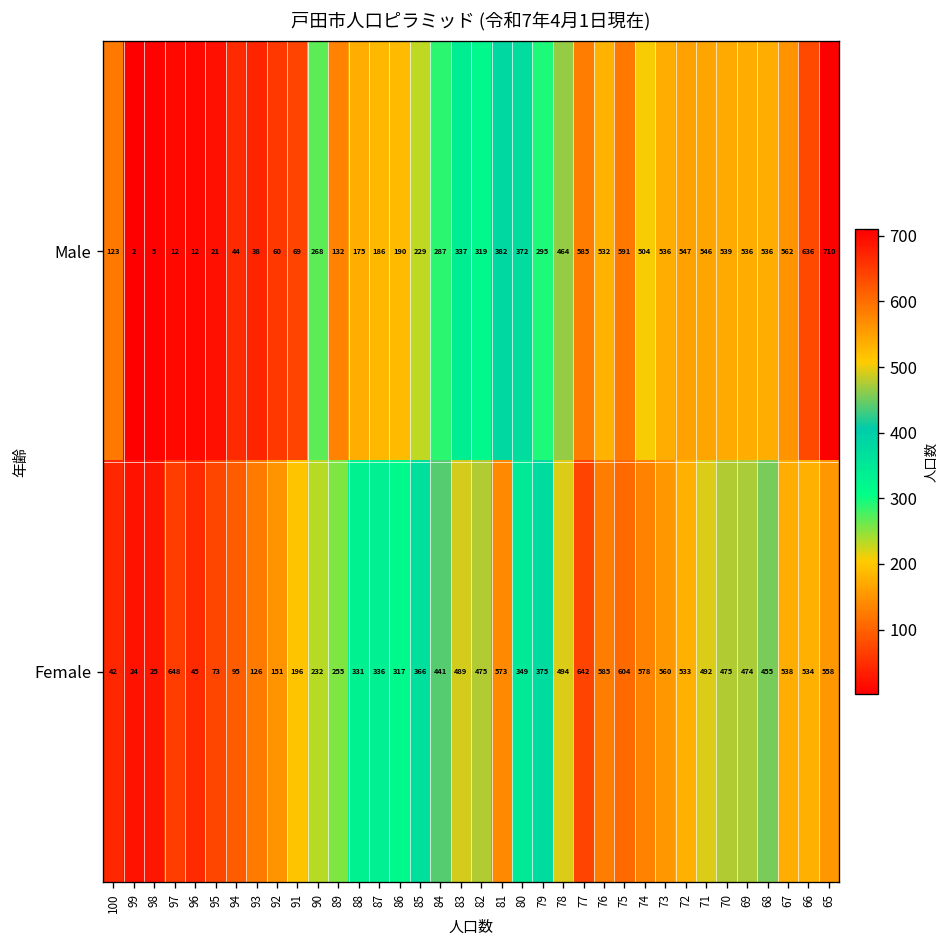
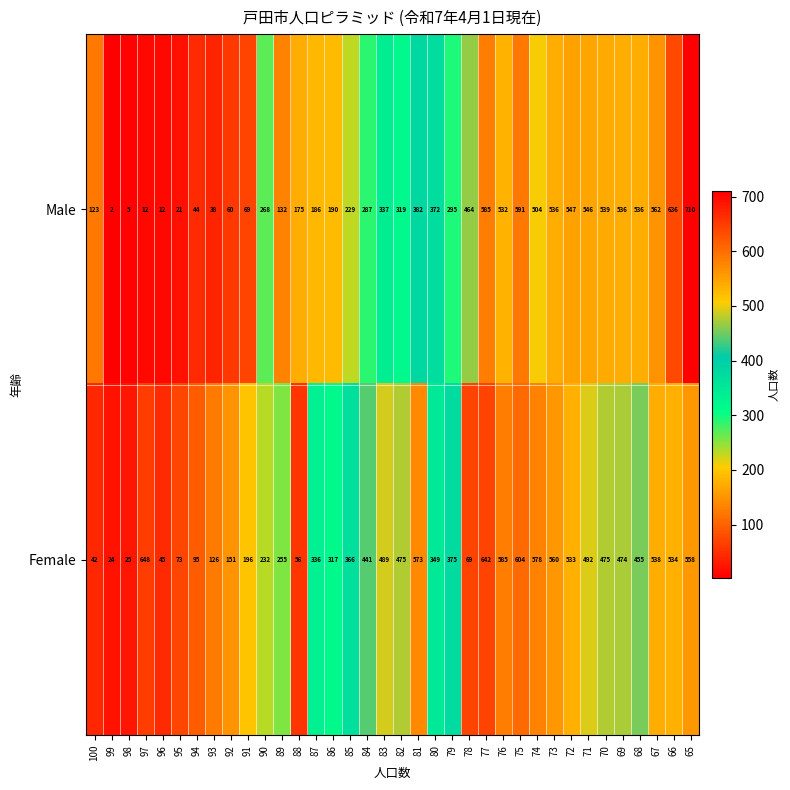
  {
    "Male": {
      "100": 123,
      "99": 2,
      "98": 5,
      "97": 12,
      "96": 12,
      "95": 21,
      "94": 44,
      "93": 38,
      "92": 60,
      "91": 69,
      "90": 268,
      "89": 132,
      "88": 175,
      "87": 186,
      "86": 190,
      "85": 229,
      "84": 287,
      "83": 337,
      "82": 319,
      "81": 382,
      "80": 372,
      "79": 295,
      "78": 464,
      "77": 585,
      "76": 532,
      "75": 591,
      "74": 504,
      "73": 536,
      "72": 547,
      "71": 546,
      "70": 539,
      "69": 536,
      "68": 536,
      "67": 562,
      "66": 636,
      "65": 710
    },
    "Female": {
      "100": 42,
      "99": 24,
      "98": 25,
      "97": 648,
      "96": 45,
      "95": 73,
      "94": 95,
      "93": 126,
      "92": 151,
      "91": 196,
      "90": 232,
      "89": 255,
-     "88": 331,
+     "88": 56,
      "87": 336,
      "86": 317,
      "85": 366,
      "84": 441,
      "83": 489,
      "82": 475,
      "81": 573,
      "80": 349,
      "79": 375,
-     "78": 494,
+     "78": 69,
      "77": 642,
      "76": 585,
      "75": 604,
      "74": 578,
      "73": 560,
      "72": 533,
      "71": 492,
      "70": 475,
      "69": 474,
      "68": 455,
      "67": 538,
      "66": 534,
      "65": 558
    }
  }
